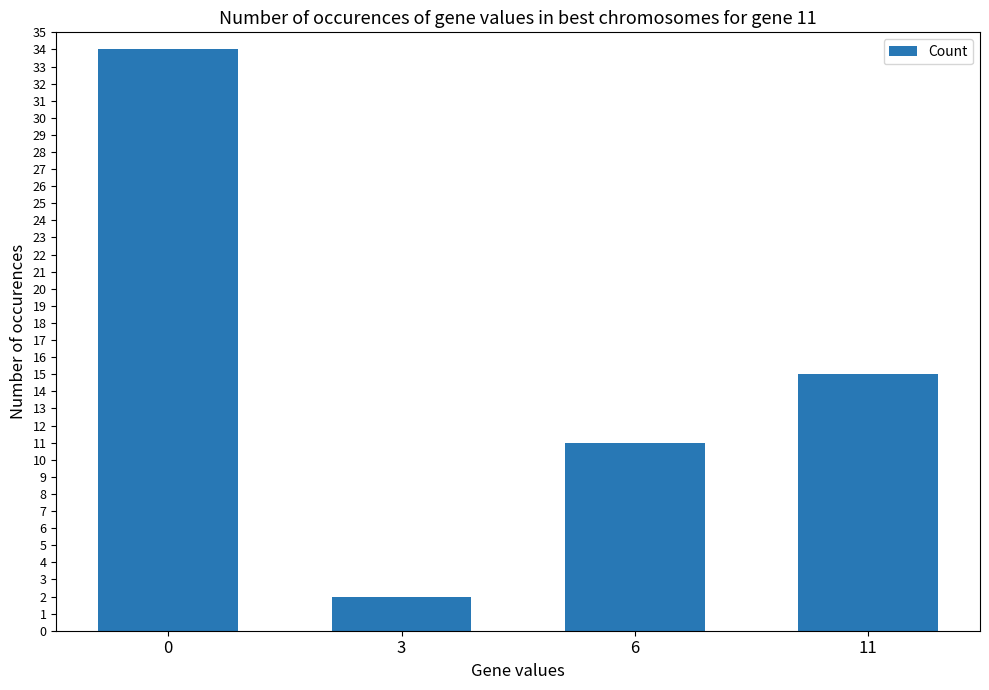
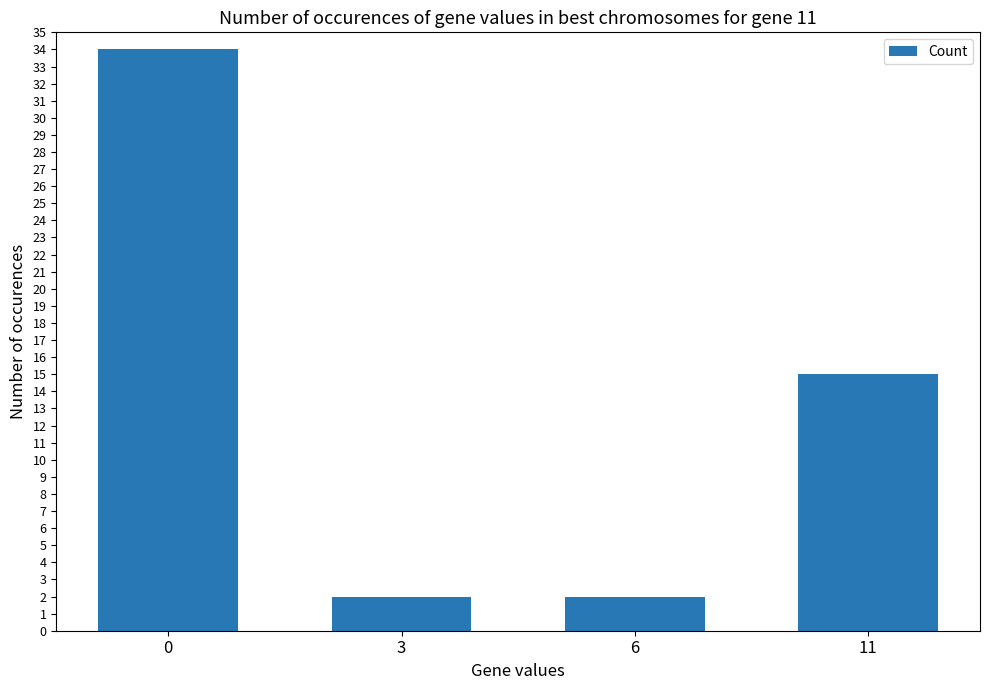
  {
    "0": 34,
    "3": 2,
-   "6": 11,
+   "6": 2,
    "11": 15
  }
